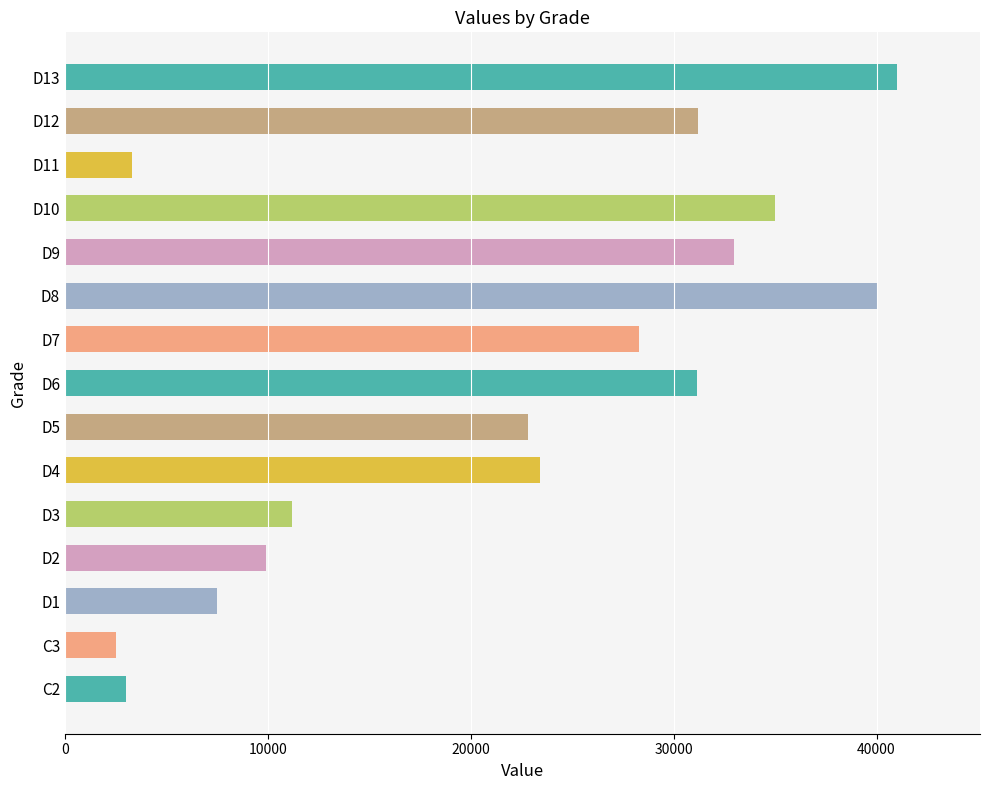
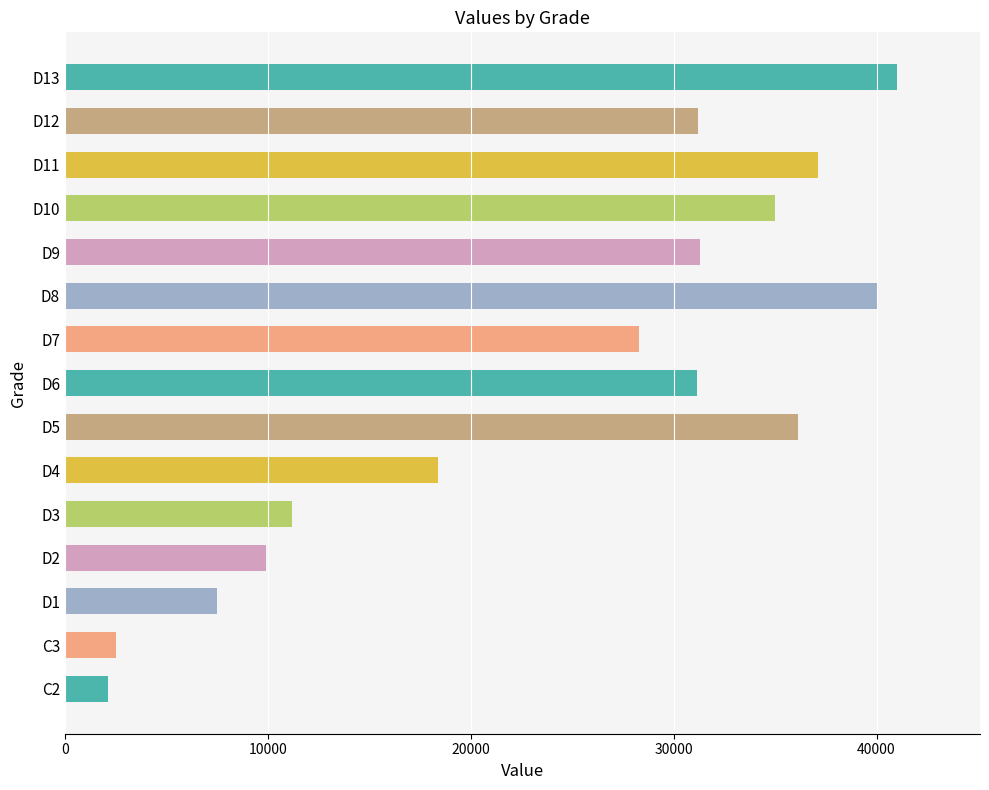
  {
    "D13": 41000,
    "D12": 31200,
-   "D11": 3300,
+   "D11": 37100,
    "D10": 35000,
-   "D9": 33000,
+   "D9": 31300,
    "D8": 40100,
    "D7": 28300,
    "D6": 31100,
-   "D5": 22800,
-   "D4": 23400,
+   "D5": 36100,
+   "D4": 18400,
    "D3": 11200,
    "D2": 9900,
    "D1": 7500,
    "C3": 2500,
-   "C2": 3000
+   "C2": 2100
  }
